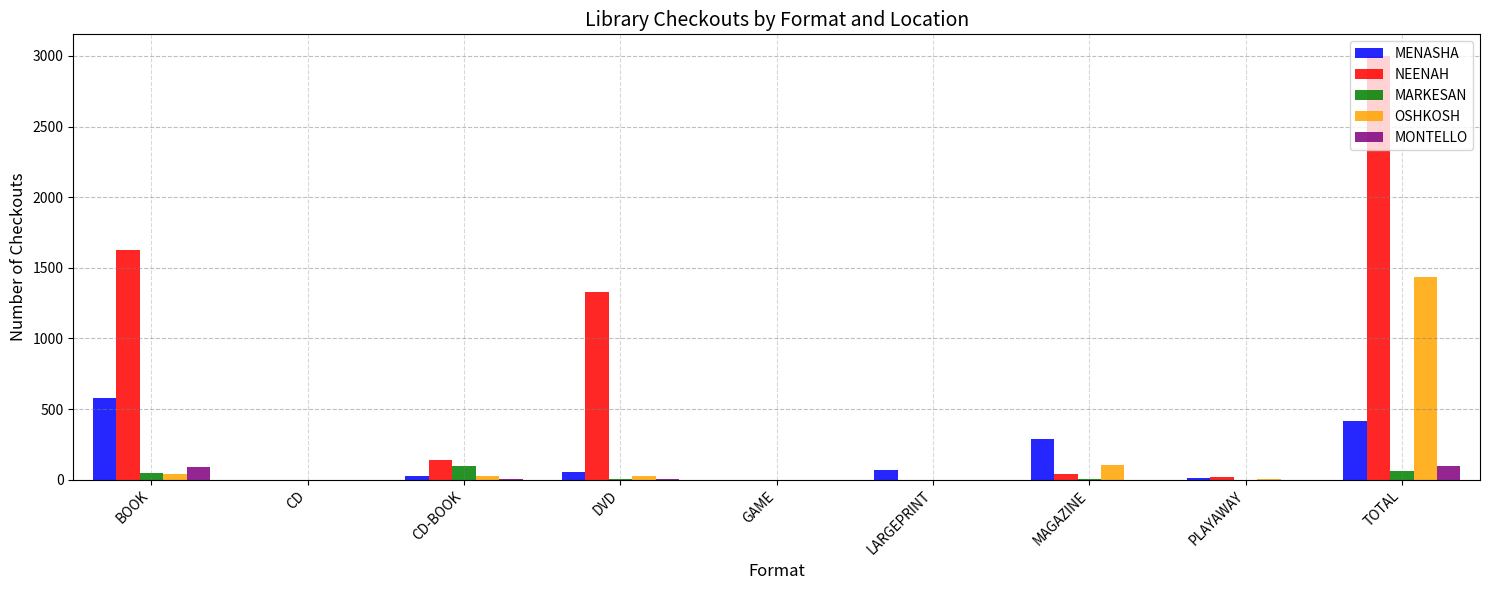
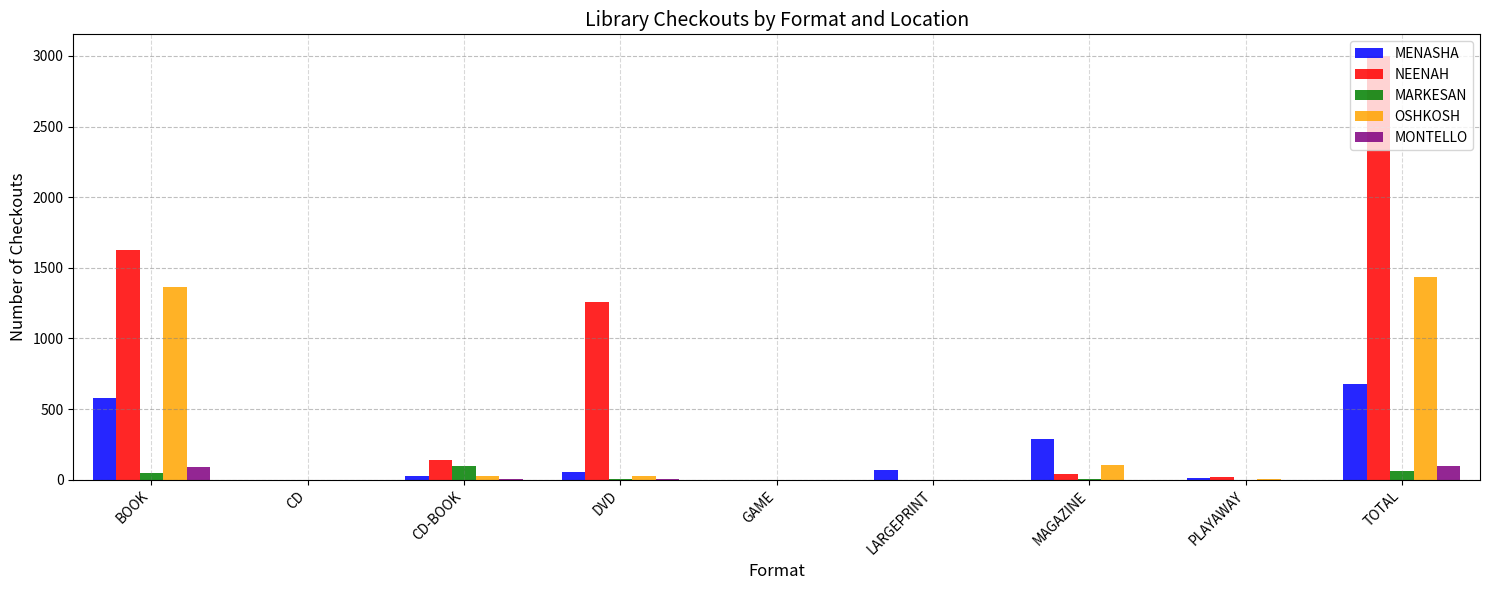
  {
    "MENASHA": {
      "BOOK": 580,
      "CD": 0,
      "CD-BOOK": 20,
      "DVD": 60,
      "GAME": 0,
      "LARGEPRINT": 70,
      "MAGAZINE": 290,
-     "TOTAL": 410
+     "TOTAL": 680
    },
    "NEENAH": {
      "BOOK": 1630,
      "CD-BOOK": 140,
-     "DVD": 1330,
+     "DVD": 1260,
      "GAME": 0,
      "LARGEPRINT": 0,
      "MAGAZINE": 40
    },
    "MARKESAN": {
      "BOOK": 40,
      "CD": 0,
      "CD-BOOK": 100,
      "GAME": 0,
      "LARGEPRINT": 0,
      "TOTAL": 60
    },
    "OSHKOSH": {
-     "BOOK": 40,
+     "BOOK": 1360,
      "CD": 0,
      "CD-BOOK": 30,
      "DVD": 30,
      "GAME": 0,
      "LARGEPRINT": 0,
      "MAGAZINE": 110,
      "TOTAL": 1430
    },
    "MONTELLO": {
      "BOOK": 90,
      "GAME": 0,
      "LARGEPRINT": 0,
      "MAGAZINE": 0,
      "PLAYAWAY": 0,
      "TOTAL": 100
    }
  }
